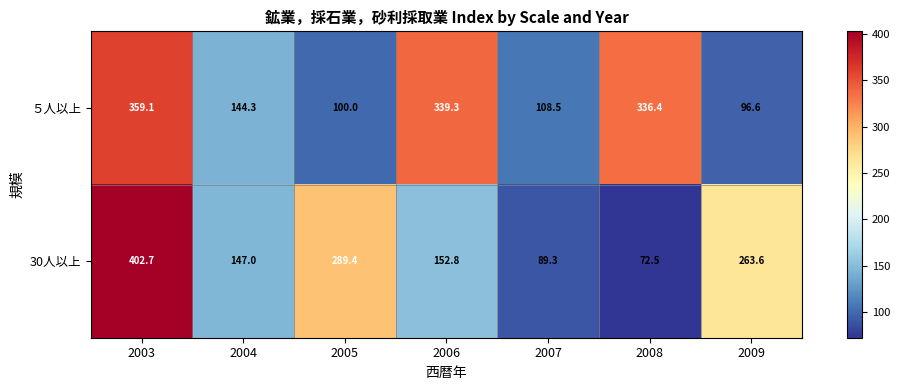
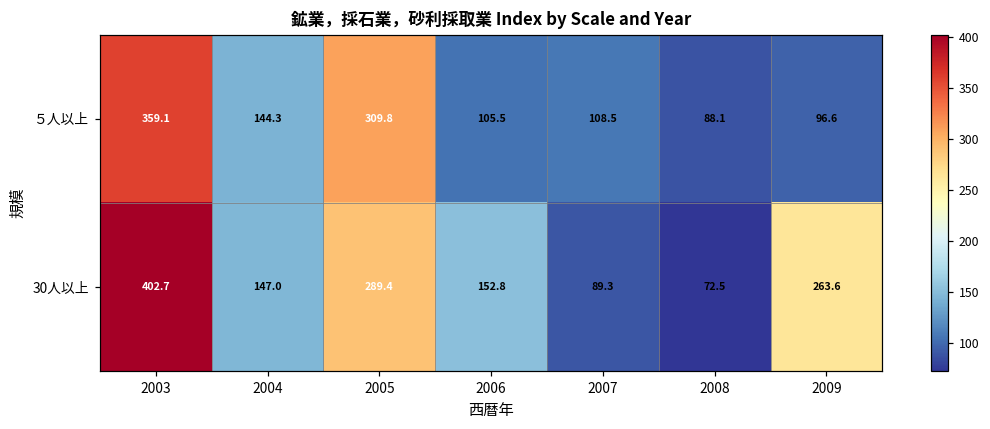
  {
    "５人以上": {
      "2003": 359.1,
      "2004": 144.3,
-     "2005": 100.0,
-     "2006": 339.3,
+     "2005": 309.8,
+     "2006": 105.5,
      "2007": 108.5,
-     "2008": 336.4,
+     "2008": 88.1,
      "2009": 96.6
    },
    "30人以上": {
      "2003": 402.7,
      "2004": 147.0,
      "2005": 289.4,
      "2006": 152.8,
      "2007": 89.3,
      "2008": 72.5,
      "2009": 263.6
    }
  }
